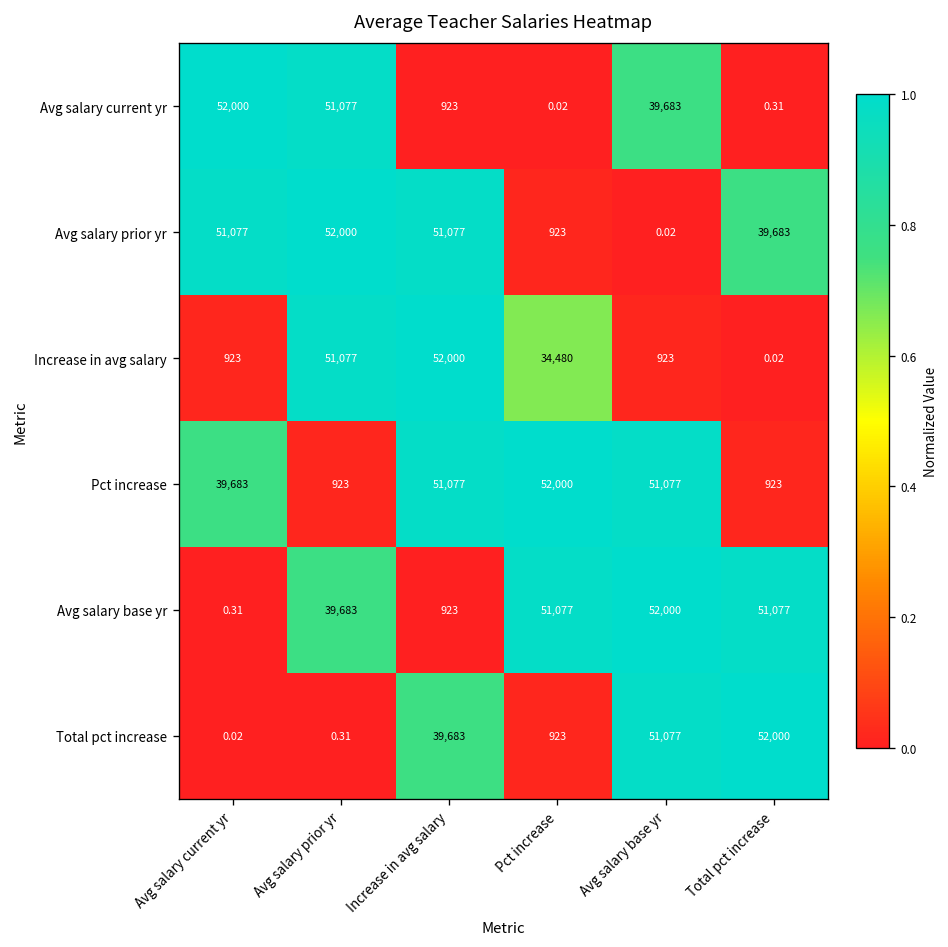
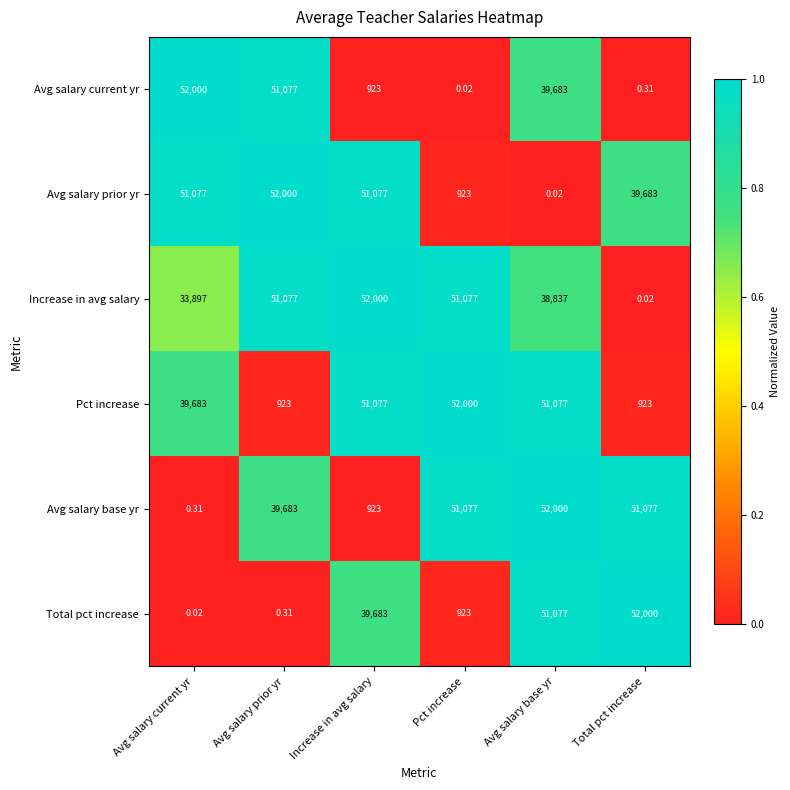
  {
    "Avg salary current yr": {
      "Avg salary current yr": "52,000",
      "Avg salary prior yr": "51,077",
      "Increase in avg salary": "923",
      "Pct increase": "0.02",
      "Avg salary base yr": "39,683",
      "Total pct increase": "0.31"
    },
    "Avg salary prior yr": {
      "Avg salary current yr": "51,077",
      "Avg salary prior yr": "52,000",
      "Increase in avg salary": "51,077",
      "Pct increase": "923",
      "Avg salary base yr": "0.02",
      "Total pct increase": "39,683"
    },
    "Increase in avg salary": {
-     "Avg salary current yr": "923",
+     "Avg salary current yr": "33,897",
      "Avg salary prior yr": "51,077",
      "Increase in avg salary": "52,000",
-     "Pct increase": "34,480",
-     "Avg salary base yr": "923",
+     "Pct increase": "51,077",
+     "Avg salary base yr": "38,837",
      "Total pct increase": "0.02"
    },
    "Pct increase": {
      "Avg salary current yr": "39,683",
      "Avg salary prior yr": "923",
      "Increase in avg salary": "51,077",
      "Pct increase": "52,000",
      "Avg salary base yr": "51,077",
      "Total pct increase": "923"
    },
    "Avg salary base yr": {
      "Avg salary current yr": "0.31",
      "Avg salary prior yr": "39,683",
      "Increase in avg salary": "923",
      "Pct increase": "51,077",
      "Avg salary base yr": "52,000",
      "Total pct increase": "51,077"
    },
    "Total pct increase": {
      "Avg salary current yr": "0.02",
      "Avg salary prior yr": "0.31",
      "Increase in avg salary": "39,683",
      "Pct increase": "923",
      "Avg salary base yr": "51,077",
      "Total pct increase": "52,000"
    }
  }
